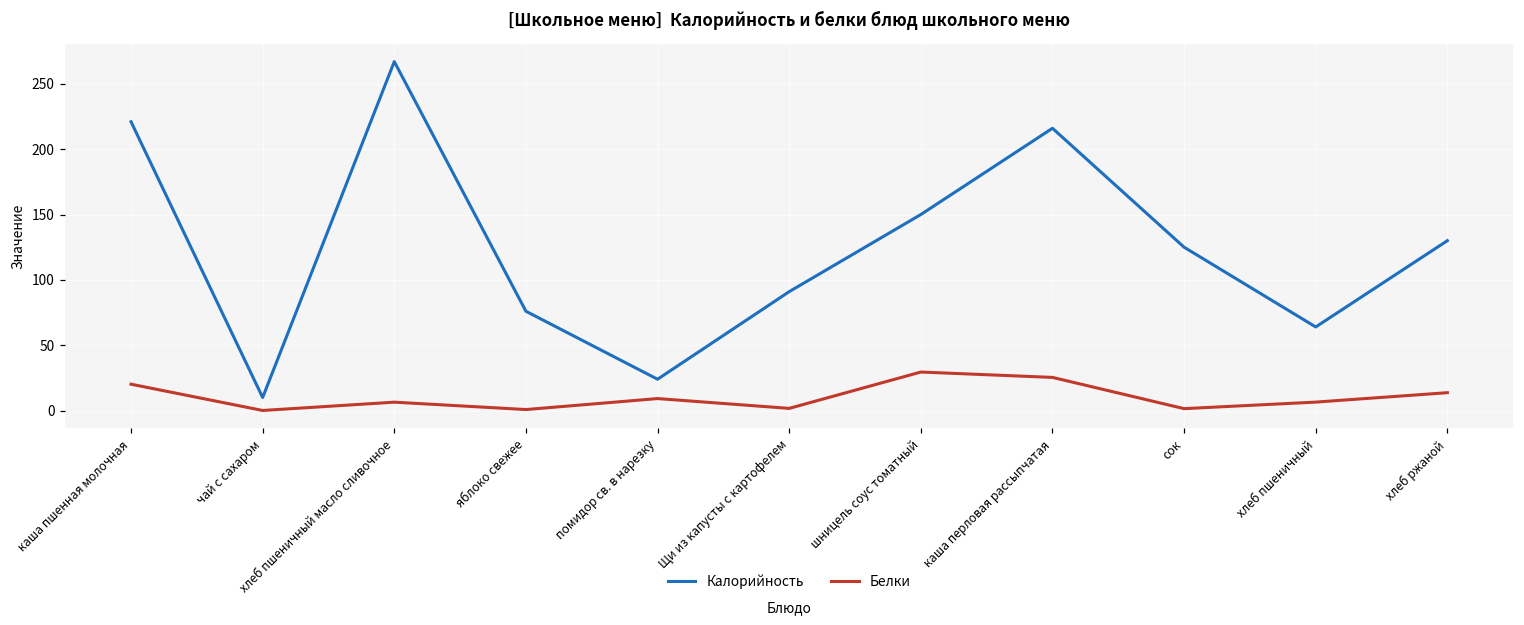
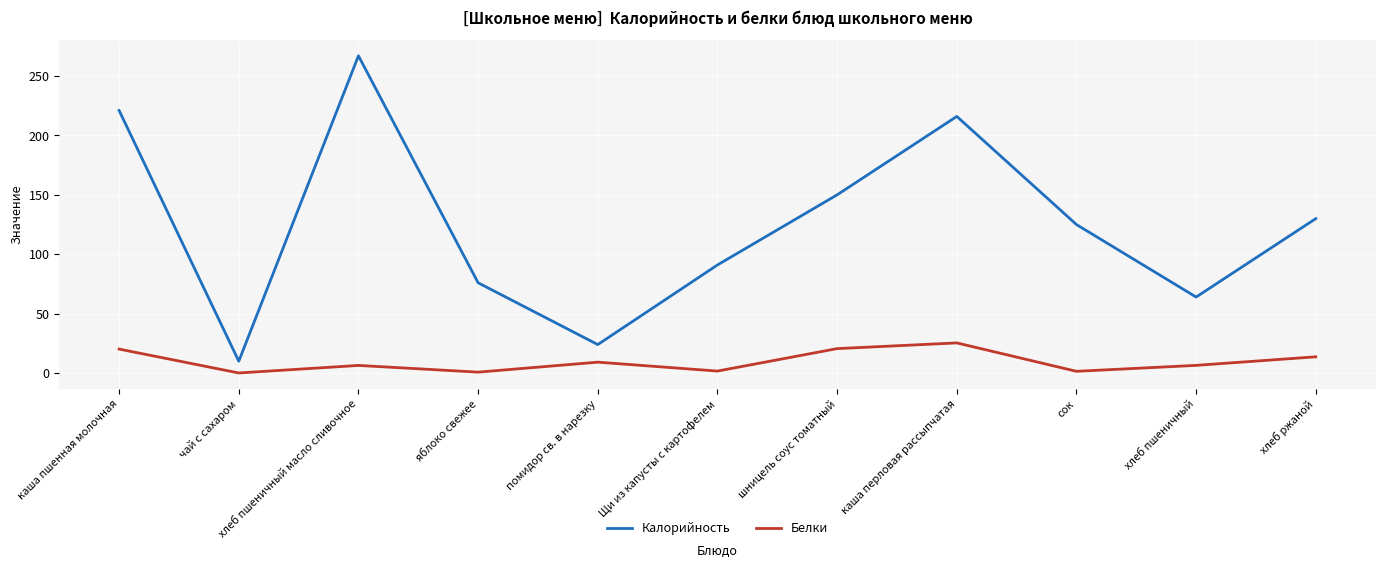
  {
    "Калорийность": {
      "каша пшенная молочная": 221,
      "чай с сахаром": 10,
      "хлеб пшеничный масло сливочное": 267,
      "яблоко свежее": 76,
      "помидор св. в нарезку": 24,
      "Щи из капусты с картофелем": 91,
      "шницель соус томатный": 150,
      "каша перловая рассыпчатая": 216,
      "сок": 125,
      "хлеб пшеничный": 64,
      "хлеб ржаной": 130
    },
    "Белки": {
      "каша пшенная молочная": 20,
      "чай с сахаром": 0,
      "хлеб пшеничный масло сливочное": 6,
      "яблоко свежее": 1,
      "помидор св. в нарезку": 9,
      "Щи из капусты с картофелем": 2,
-     "шницель соус томатный": 30,
+     "шницель соус томатный": 21,
      "каша перловая рассыпчатая": 25,
      "сок": 2,
      "хлеб пшеничный": 7,
      "хлеб ржаной": 14
    }
  }
